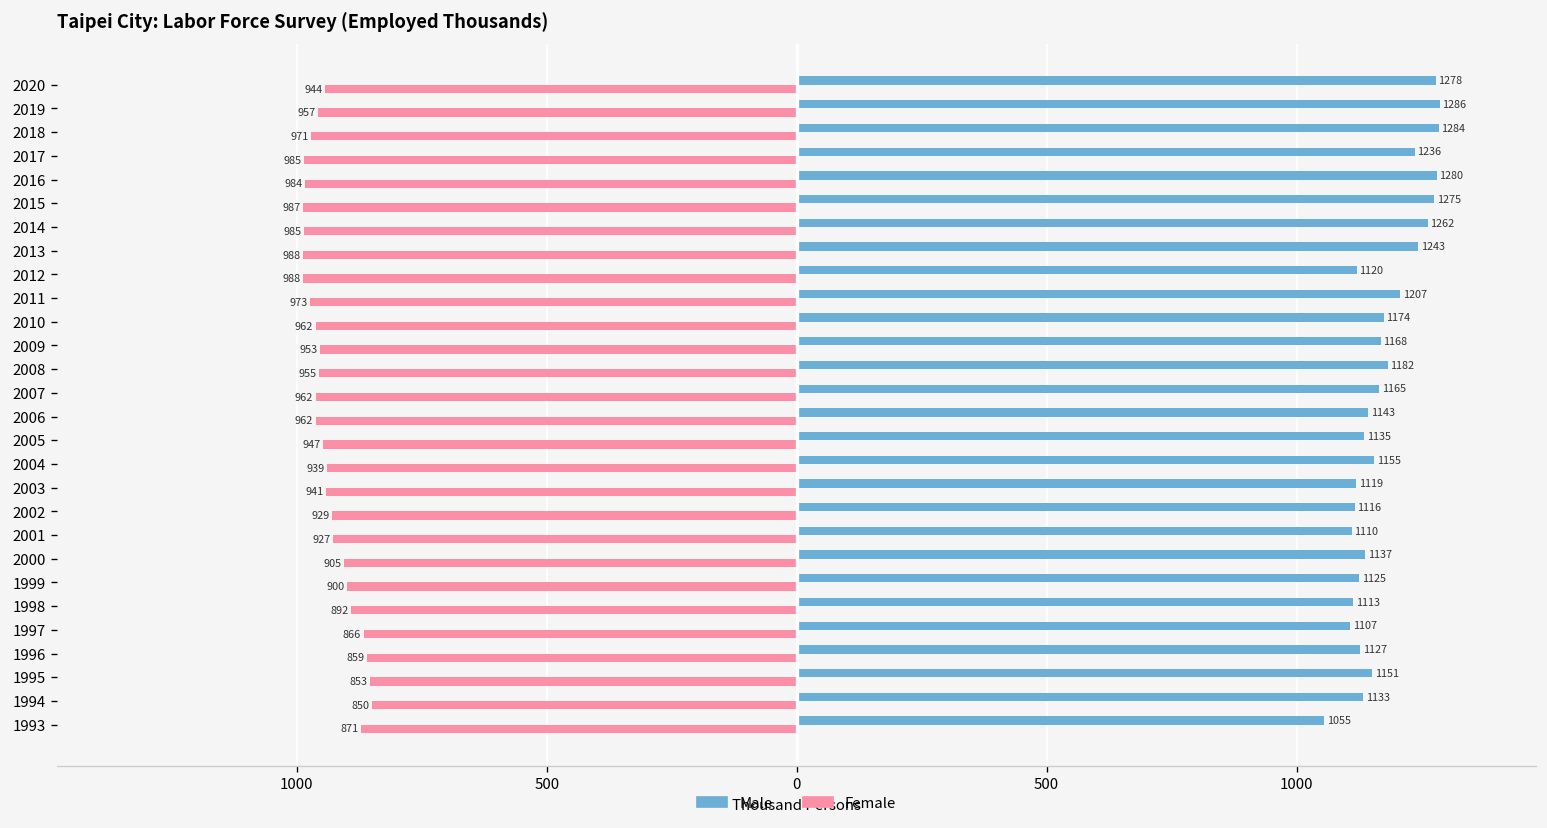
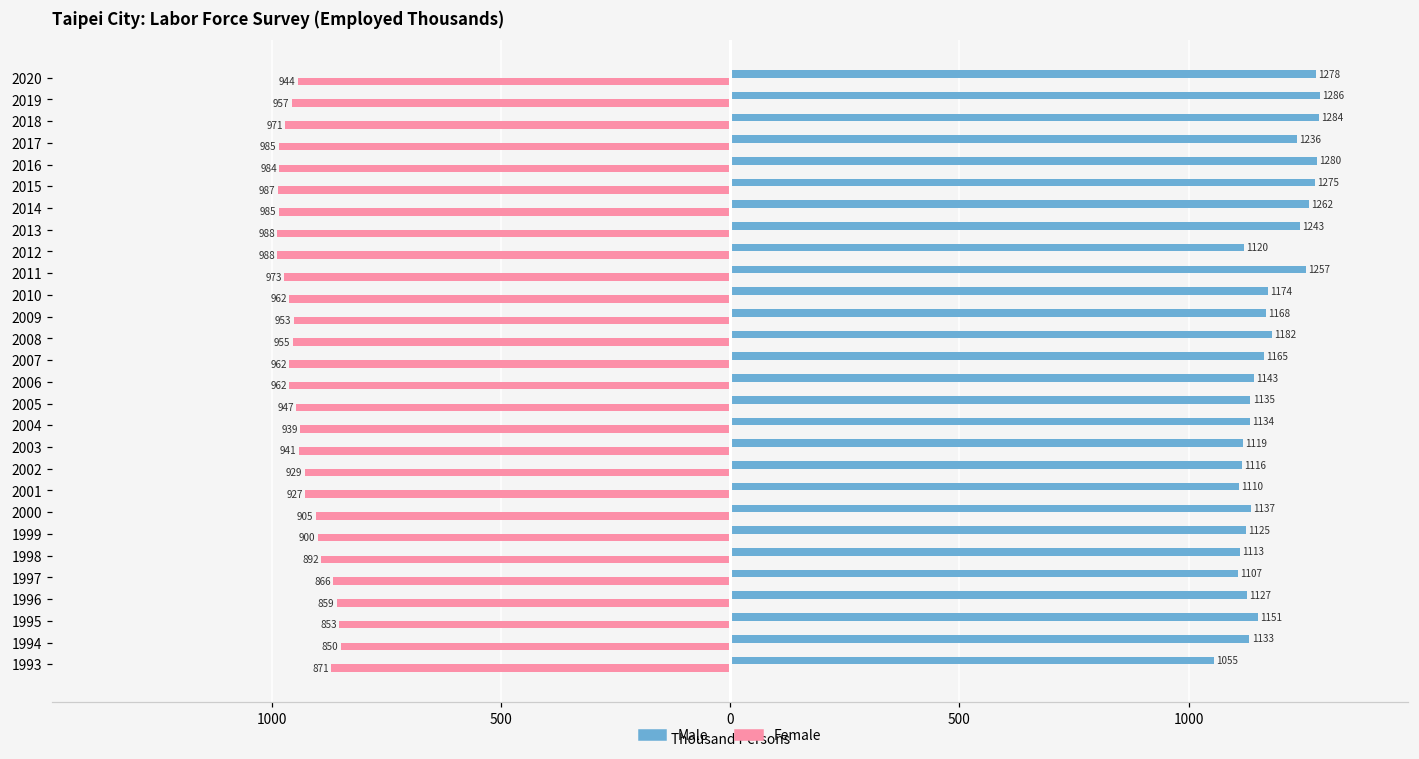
  {
    "Male": {
      "2020": 1278,
      "2019": 1286,
      "2018": 1284,
      "2017": 1236,
      "2016": 1280,
      "2015": 1275,
      "2014": 1262,
      "2013": 1243,
      "2012": 1120,
-     "2011": 1207,
+     "2011": 1257,
      "2010": 1174,
      "2009": 1168,
      "2008": 1182,
      "2007": 1165,
      "2006": 1143,
      "2005": 1135,
-     "2004": 1155,
+     "2004": 1134,
      "2003": 1119,
      "2002": 1116,
      "2001": 1110,
      "2000": 1137,
      "1999": 1125,
      "1998": 1113,
      "1997": 1107,
      "1996": 1127,
      "1995": 1151,
      "1994": 1133,
      "1993": 1055
    }
  }
